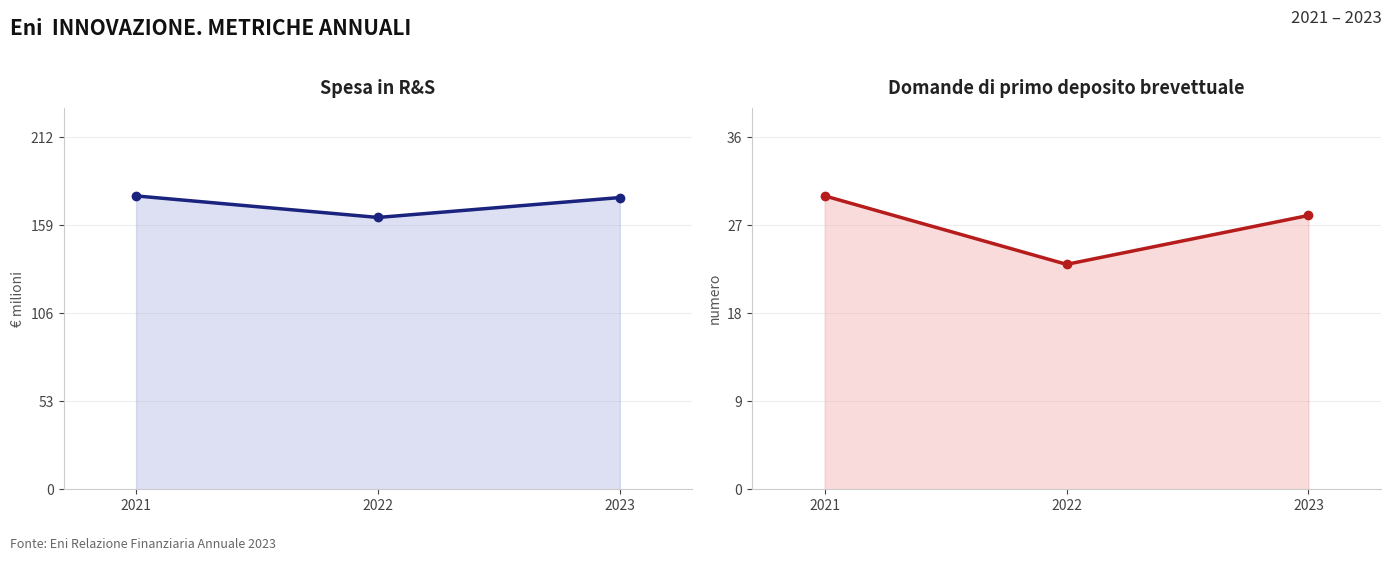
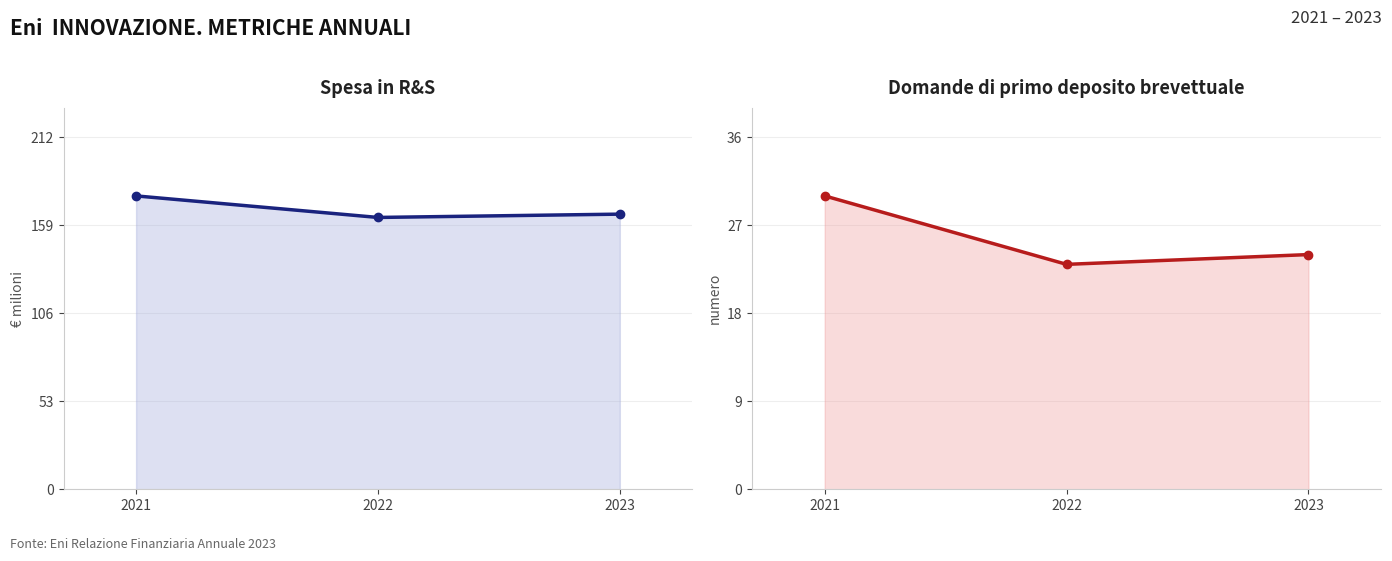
  {
    "Spesa in R&S": {
      "2021": 177,
      "2022": 164,
-     "2023": 176
+     "2023": 166
    },
    "Domande di primo deposito brevettuale": {
      "2021": 30,
      "2022": 23,
-     "2023": 28
+     "2023": 24
    }
  }
